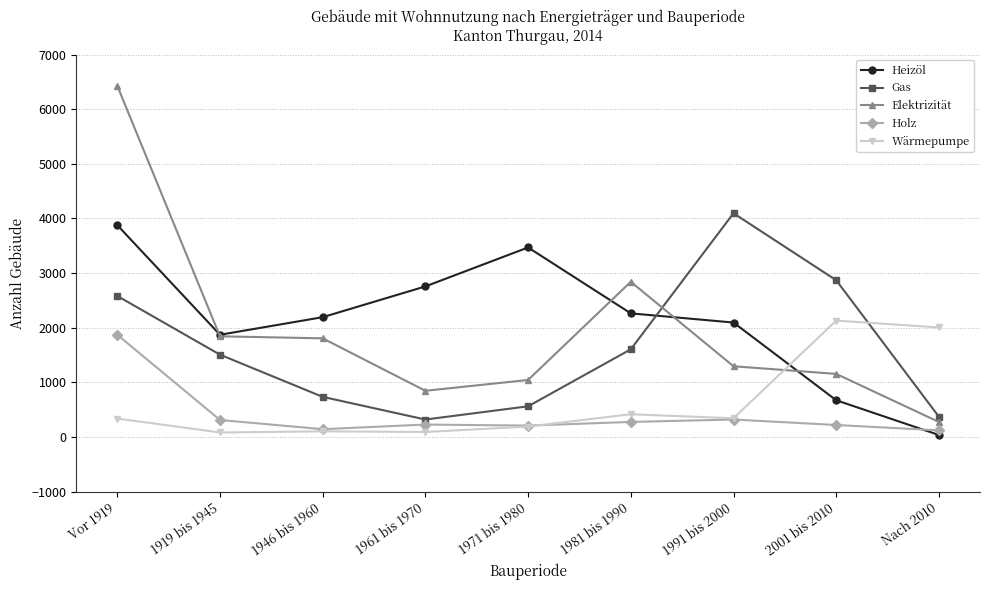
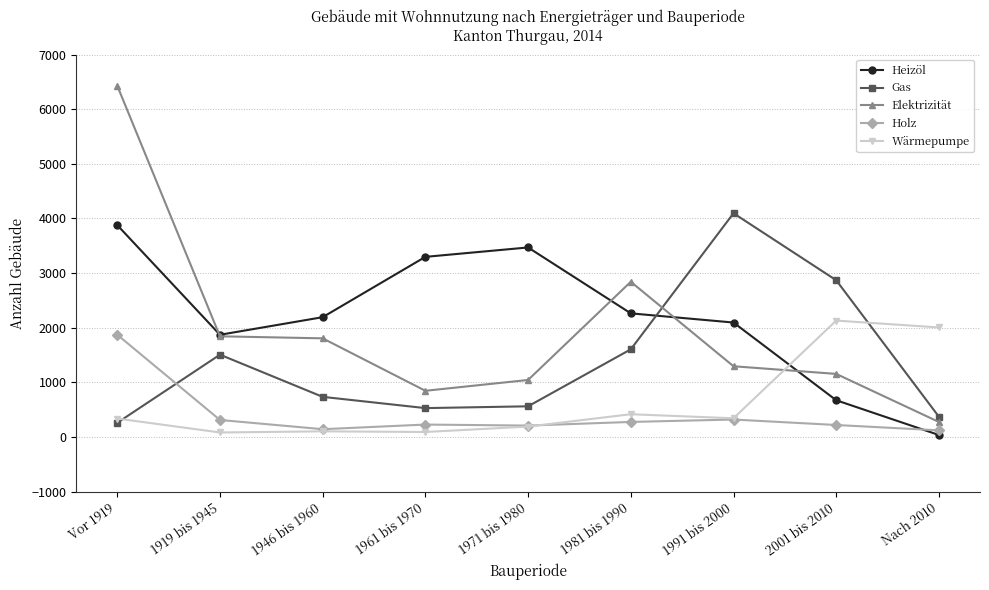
  {
    "Heizöl": {
      "Vor 1919": 3900,
      "1946 bis 1960": 2200,
-     "1961 bis 1970": 2800,
+     "1961 bis 1970": 3300,
      "1971 bis 1980": 3500,
      "1981 bis 1990": 2300,
      "1991 bis 2000": 2100,
      "2001 bis 2010": 700,
      "Nach 2010": 0
    },
    "Gas": {
-     "Vor 1919": 2600,
+     "Vor 1919": 300,
      "1919 bis 1945": 1500,
      "1946 bis 1960": 700,
-     "1961 bis 1970": 300,
+     "1961 bis 1970": 500,
      "1971 bis 1980": 600,
      "1981 bis 1990": 1600,
      "1991 bis 2000": 4100,
      "2001 bis 2010": 2900,
      "Nach 2010": 400
    }
  }
